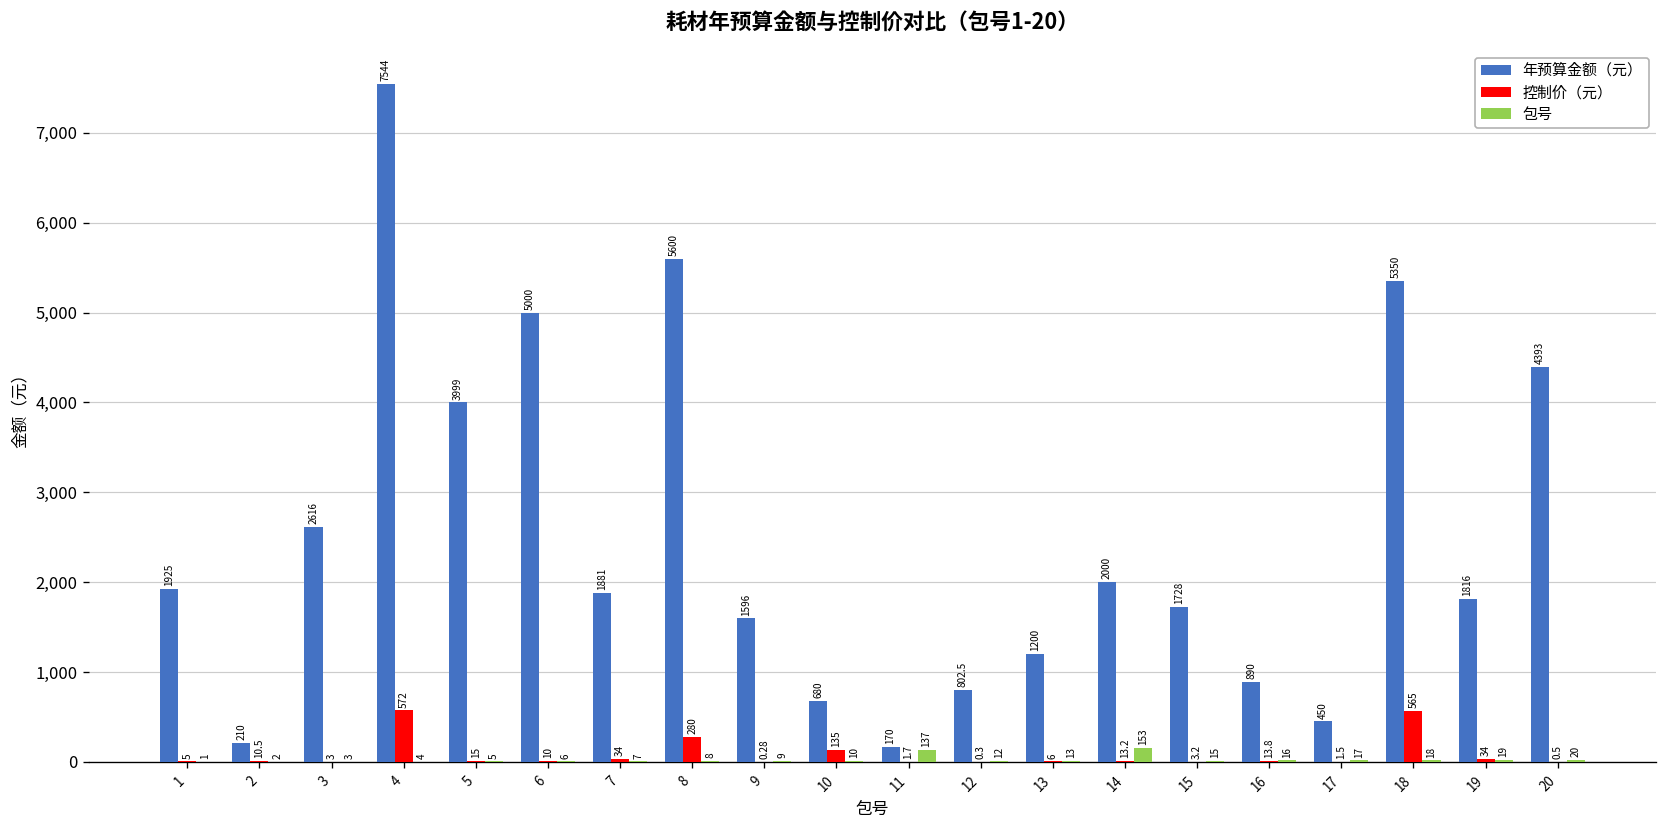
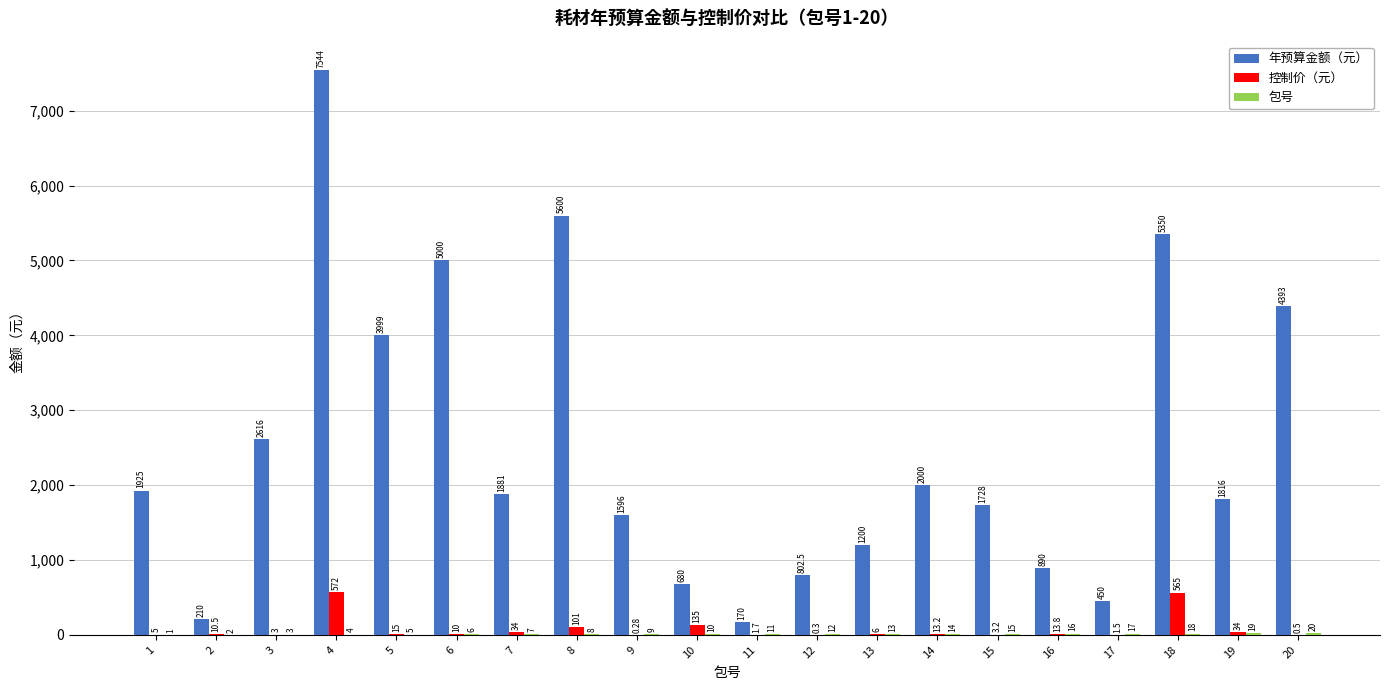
  {
    "年预算金额（元）": {
      "1": 1925,
      "2": 210,
      "3": 2616,
      "4": 7544,
      "5": 3999,
      "6": 5000,
      "7": 1881,
      "8": 5600,
      "9": 1596,
      "10": 680,
      "11": 170,
      "12": 802.5,
      "13": 1200,
      "14": 2000,
      "15": 1728,
      "16": 890,
      "17": 450,
      "18": 5350,
      "19": 1816,
      "20": 4393
    },
    "控制价（元）": {
      "1": 5,
      "2": 10.5,
      "3": 3,
      "4": 572,
      "5": 15,
      "6": 10,
      "7": 34,
-     "8": 280,
+     "8": 101,
      "9": 0.28,
      "10": 135,
      "11": 1.7,
      "12": 0.3,
      "13": 6,
      "14": 13.2,
      "15": 3.2,
      "16": 13.8,
      "17": 1.5,
      "18": 565,
      "19": 34,
      "20": 0.5
    },
    "包号": {
      "1": 1,
      "2": 2,
      "3": 3,
      "4": 4,
      "5": 5,
      "6": 6,
      "7": 7,
      "8": 8,
      "9": 9,
      "10": 10,
-     "11": 137,
+     "11": 11,
      "12": 12,
      "13": 13,
-     "14": 153,
+     "14": 14,
      "15": 15,
      "16": 16,
      "17": 17,
      "18": 18,
      "19": 19,
      "20": 20
    }
  }
